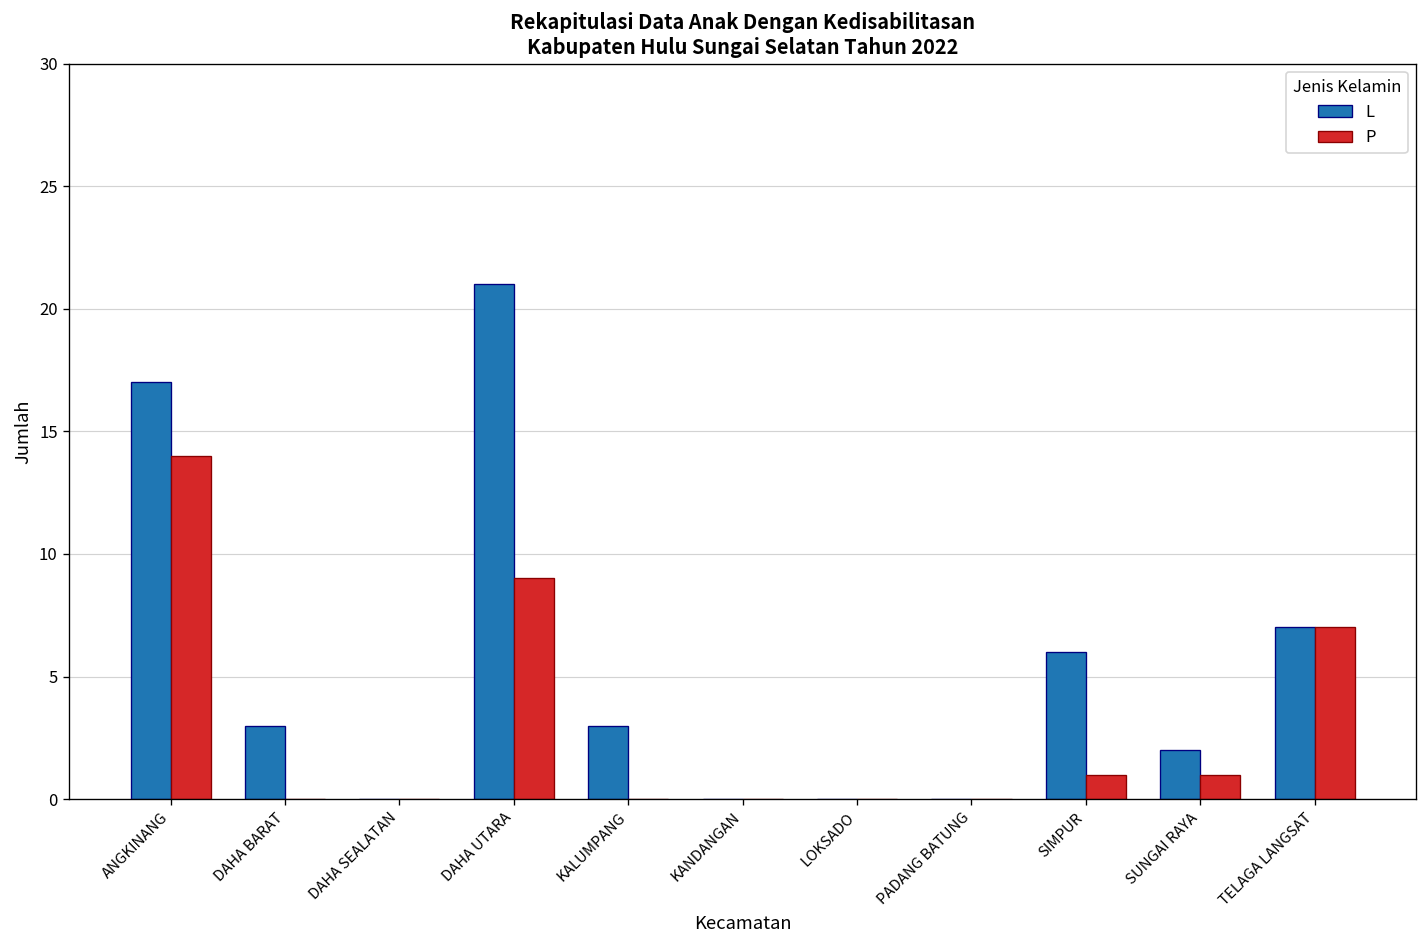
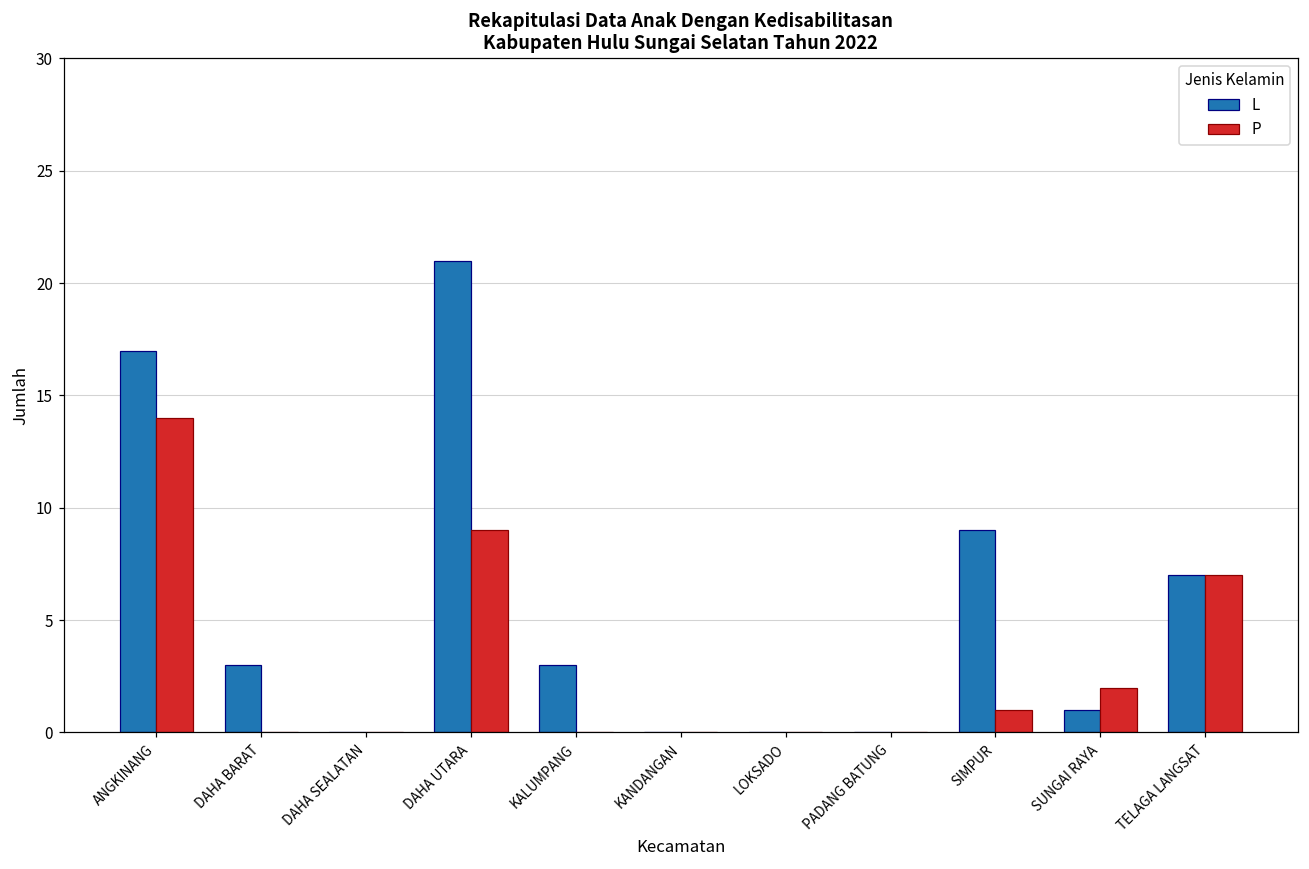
  {
    "L": {
      "ANGKINANG": 17,
      "DAHA BARAT": 3,
      "DAHA SEALATAN": 0,
      "DAHA UTARA": 21,
      "KALUMPANG": 3,
      "KANDANGAN": 0,
      "LOKSADO": 0,
      "PADANG BATUNG": 0,
-     "SIMPUR": 6,
-     "SUNGAI RAYA": 2,
+     "SIMPUR": 9,
+     "SUNGAI RAYA": 1,
      "TELAGA LANGSAT": 7
    },
    "P": {
      "ANGKINANG": 14,
      "DAHA BARAT": 0,
      "DAHA SEALATAN": 0,
      "DAHA UTARA": 9,
      "KALUMPANG": 0,
      "KANDANGAN": 0,
      "LOKSADO": 0,
      "PADANG BATUNG": 0,
      "SIMPUR": 1,
-     "SUNGAI RAYA": 1,
+     "SUNGAI RAYA": 2,
      "TELAGA LANGSAT": 7
    }
  }
